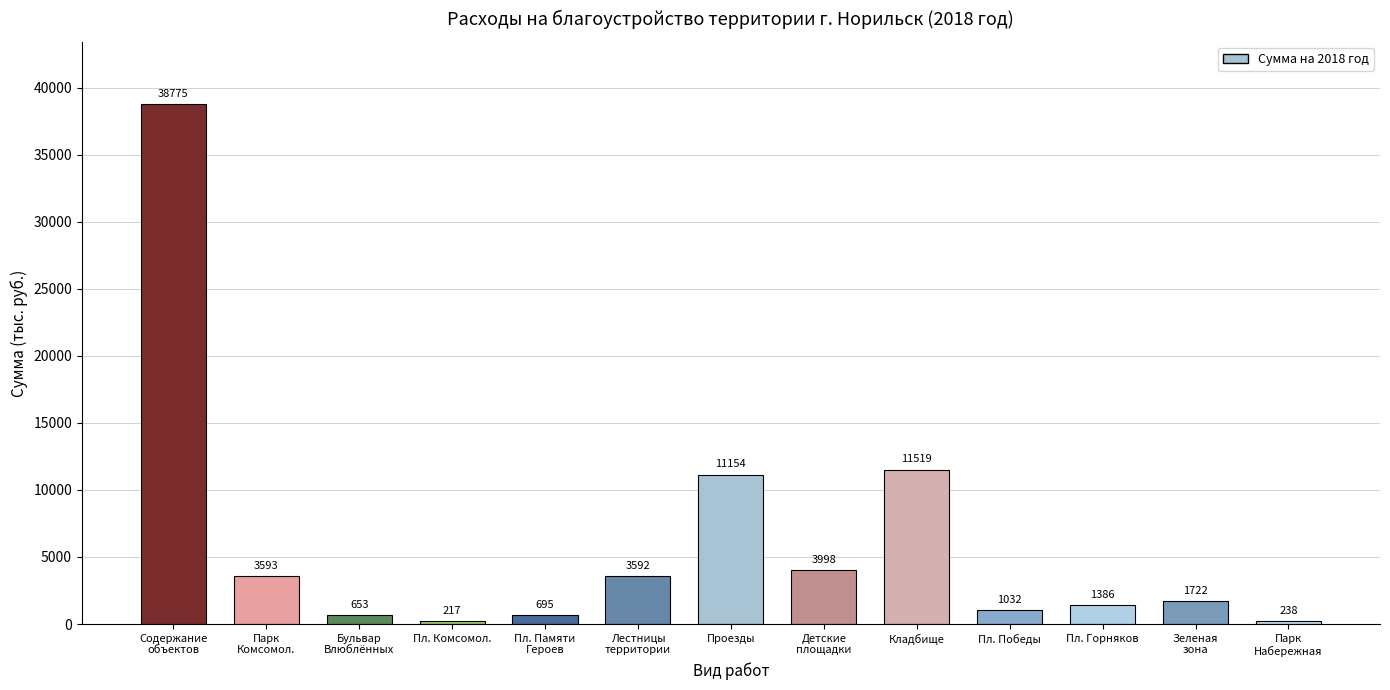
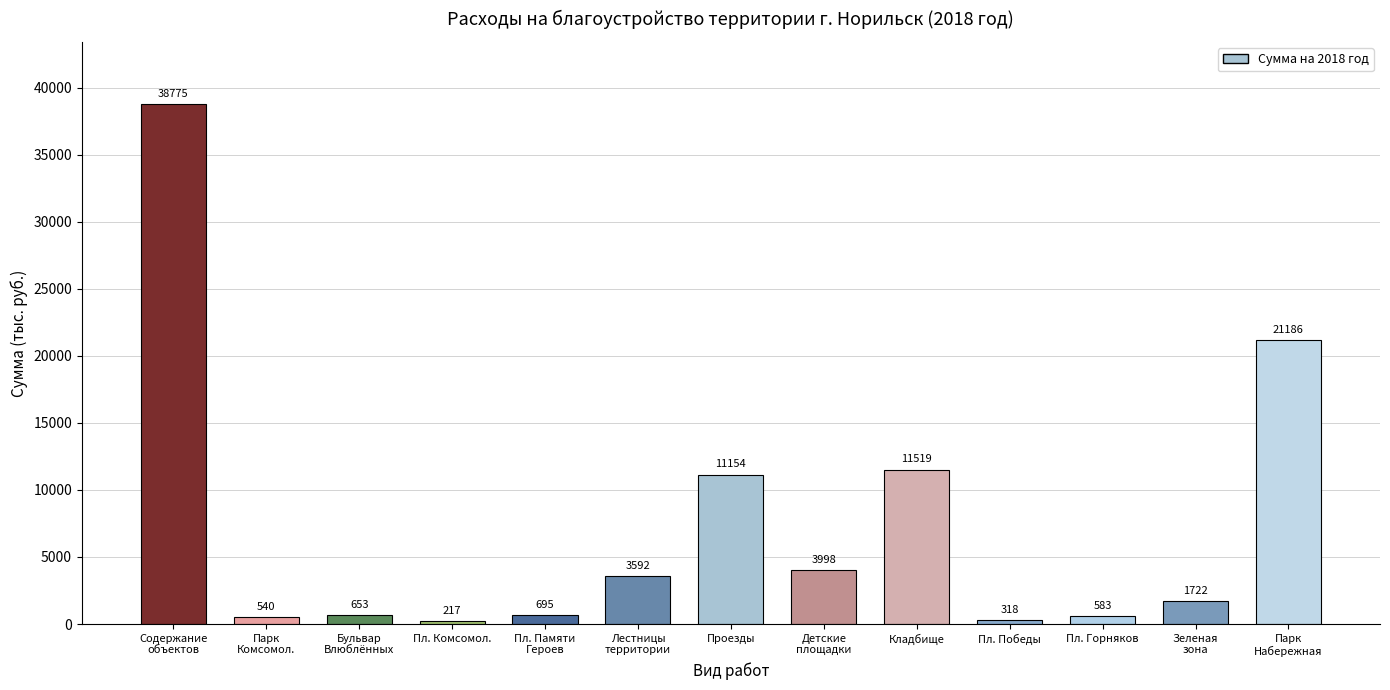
  {
    "Содержание объектов": 38775,
-   "Парк Комсомол.": 3593,
+   "Парк Комсомол.": 540,
    "Бульвар Влюблённых": 653,
    "Пл. Комсомол.": 217,
    "Пл. Памяти Героев": 695,
    "Лестницы территории": 3592,
    "Проезды": 11154,
    "Детские площадки": 3998,
    "Кладбище": 11519,
-   "Пл. Победы": 1032,
-   "Пл. Горняков": 1386,
+   "Пл. Победы": 318,
+   "Пл. Горняков": 583,
    "Зеленая зона": 1722,
-   "Парк Набережная": 238
+   "Парк Набережная": 21186
  }
